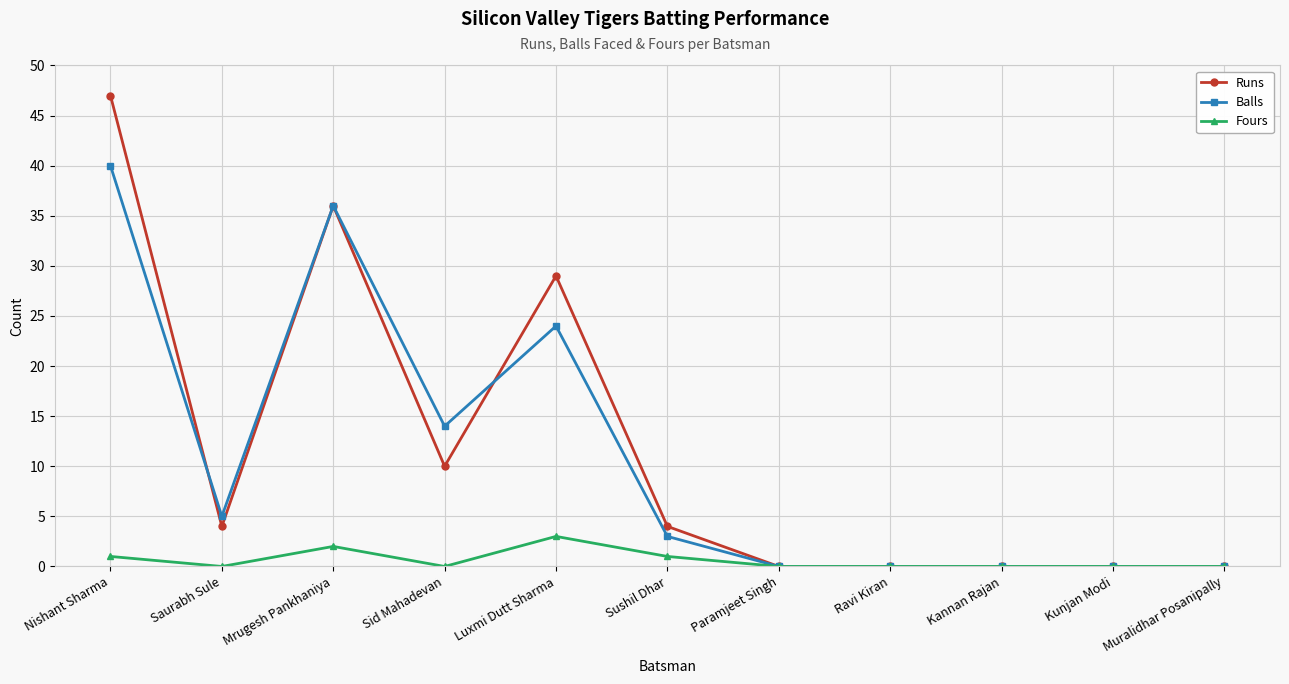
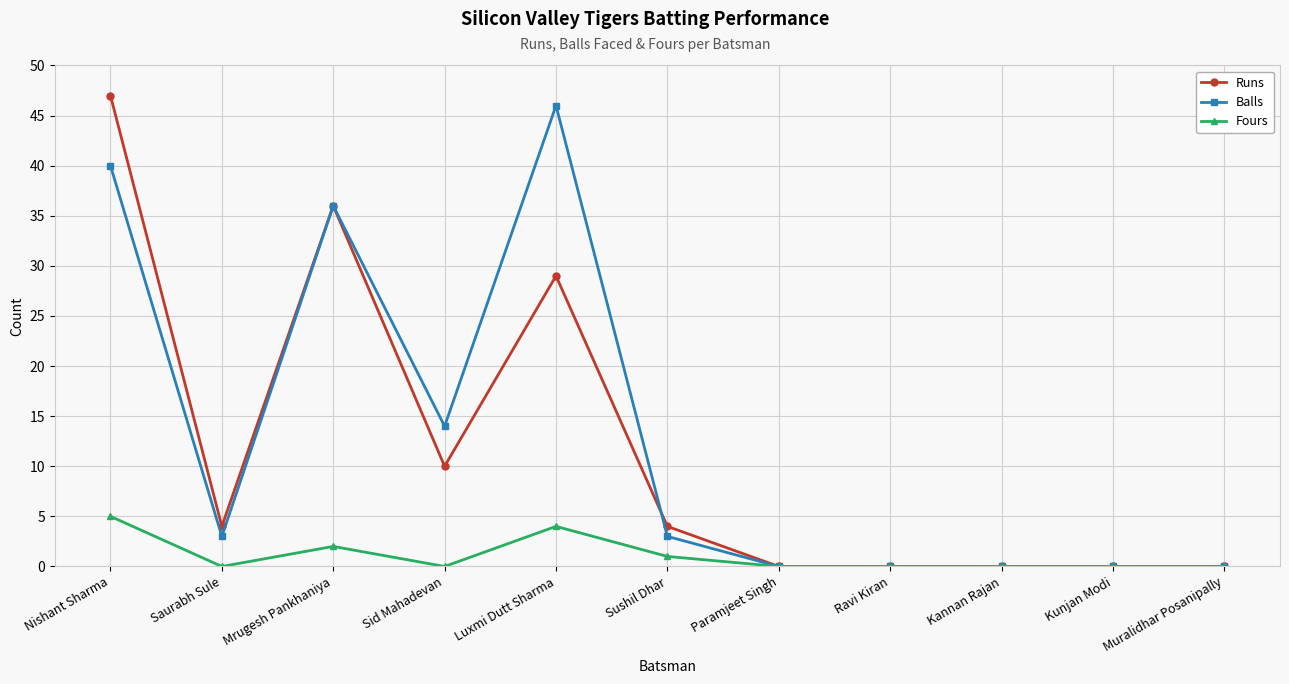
  {
    "Runs": {
      "Nishant Sharma": 47,
      "Saurabh Sule": 4,
      "Sid Mahadevan": 10,
      "Luxmi Dutt Sharma": 29,
      "Sushil Dhar": 4
    },
    "Balls": {
      "Nishant Sharma": 40,
-     "Saurabh Sule": 5,
+     "Saurabh Sule": 3,
      "Sid Mahadevan": 14,
-     "Luxmi Dutt Sharma": 24,
+     "Luxmi Dutt Sharma": 46,
      "Sushil Dhar": 3
    },
    "Fours": {
-     "Nishant Sharma": 1,
+     "Nishant Sharma": 5,
      "Saurabh Sule": 0,
      "Mrugesh Pankhaniya": 2,
      "Sid Mahadevan": 0,
-     "Luxmi Dutt Sharma": 3,
+     "Luxmi Dutt Sharma": 4,
      "Sushil Dhar": 1
    }
  }
